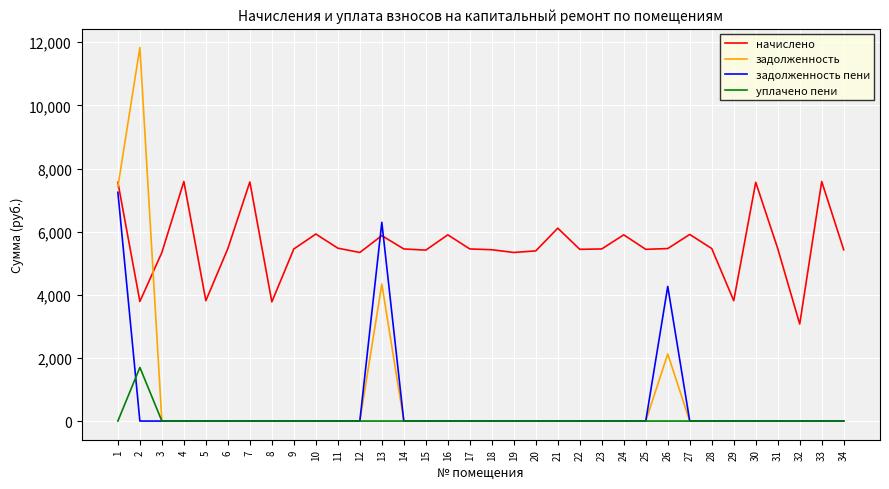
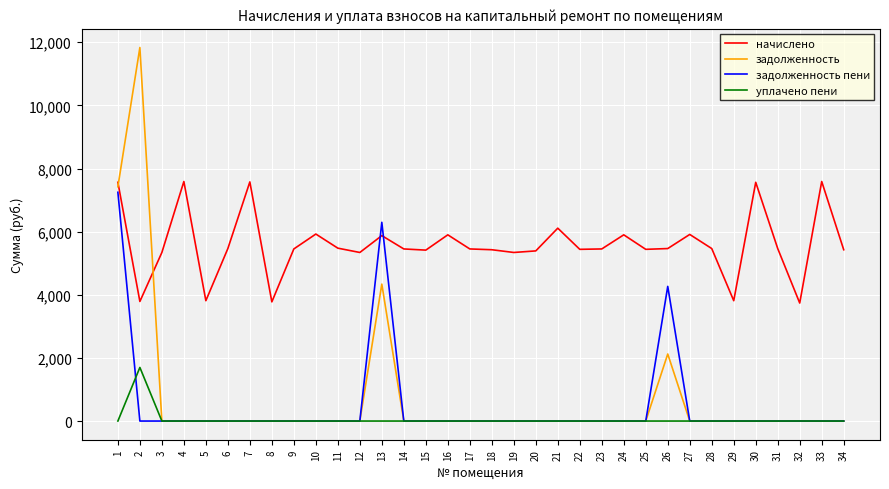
  {
    "начислено": {
      "1": "7,600",
      "2": "3,800",
      "3": "5,300",
      "4": "7,600",
      "5": "3,800",
      "6": "5,500",
      "7": "7,600",
      "8": "3,800",
      "9": "5,500",
      "10": "5,900",
      "11": "5,500",
      "12": "5,300",
      "13": "5,900",
      "14": "5,500",
      "15": "5,400",
      "16": "5,900",
      "17": "5,500",
      "18": "5,400",
      "19": "5,300",
      "20": "5,400",
      "21": "6,100",
      "22": "5,400",
      "23": "5,500",
      "24": "5,900",
      "25": "5,400",
      "26": "5,500",
      "27": "5,900",
      "28": "5,500",
      "29": "3,800",
      "30": "7,600",
      "31": "5,500",
-     "32": "3,100",
+     "32": "3,700",
      "33": "7,600",
      "34": "5,400"
    },
    "задолженность": {
      "1": "7,400",
      "2": "11,800",
      "13": "4,300",
      "26": "2,100"
    },
    "задолженность пени": {
      "1": "7,200",
      "2": "0",
      "13": "6,300",
      "26": "4,300"
    },
    "уплачено пени": {
      "1": "0",
      "2": "1,700",
      "13": "0",
      "26": "0"
    }
  }
